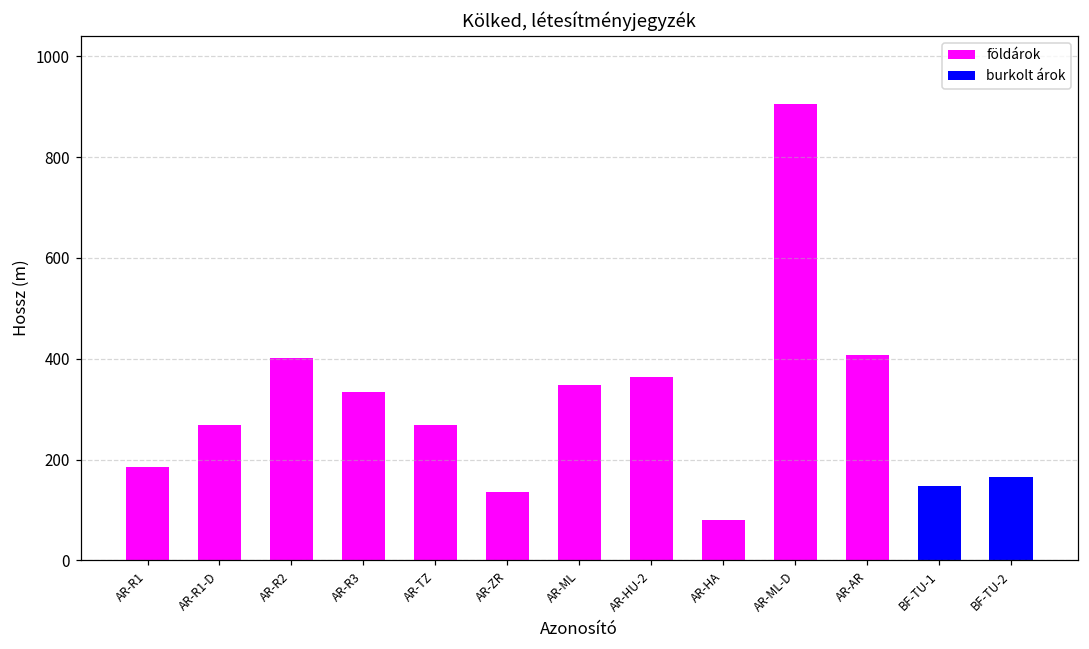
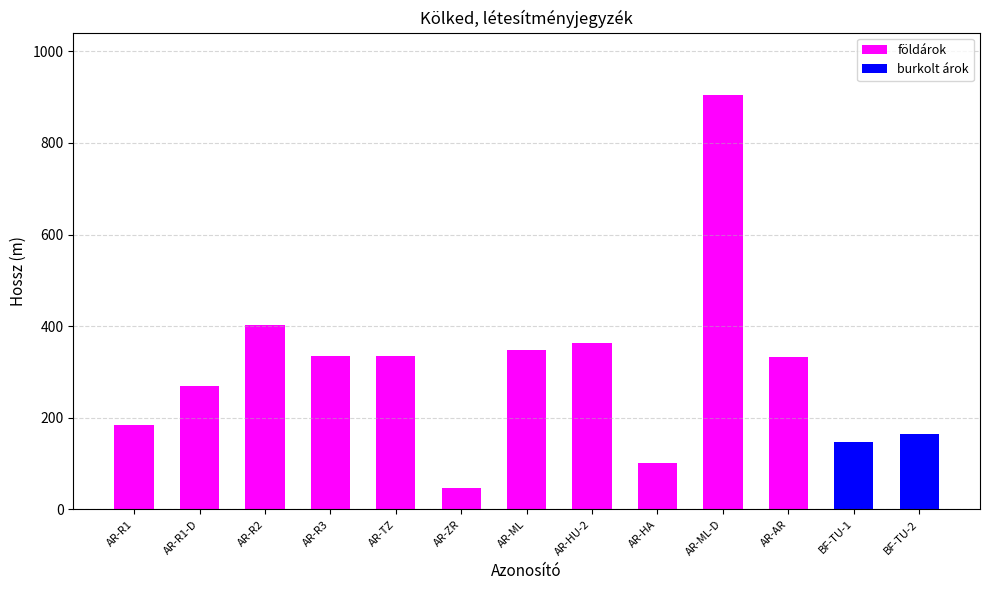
  {
    "földárok": {
      "AR-R1": 190,
      "AR-R1-D": 270,
      "AR-R2": 400,
      "AR-R3": 340,
-     "AR-TZ": 270,
-     "AR-ZR": 140,
+     "AR-TZ": 330,
+     "AR-ZR": 50,
      "AR-ML": 350,
      "AR-HU-2": 360,
-     "AR-HA": 80,
+     "AR-HA": 100,
      "AR-ML-D": 910,
-     "AR-AR": 410
+     "AR-AR": 330
    },
    "burkolt árok": {
      "BF-TU-1": 150,
      "BF-TU-2": 170
    }
  }
